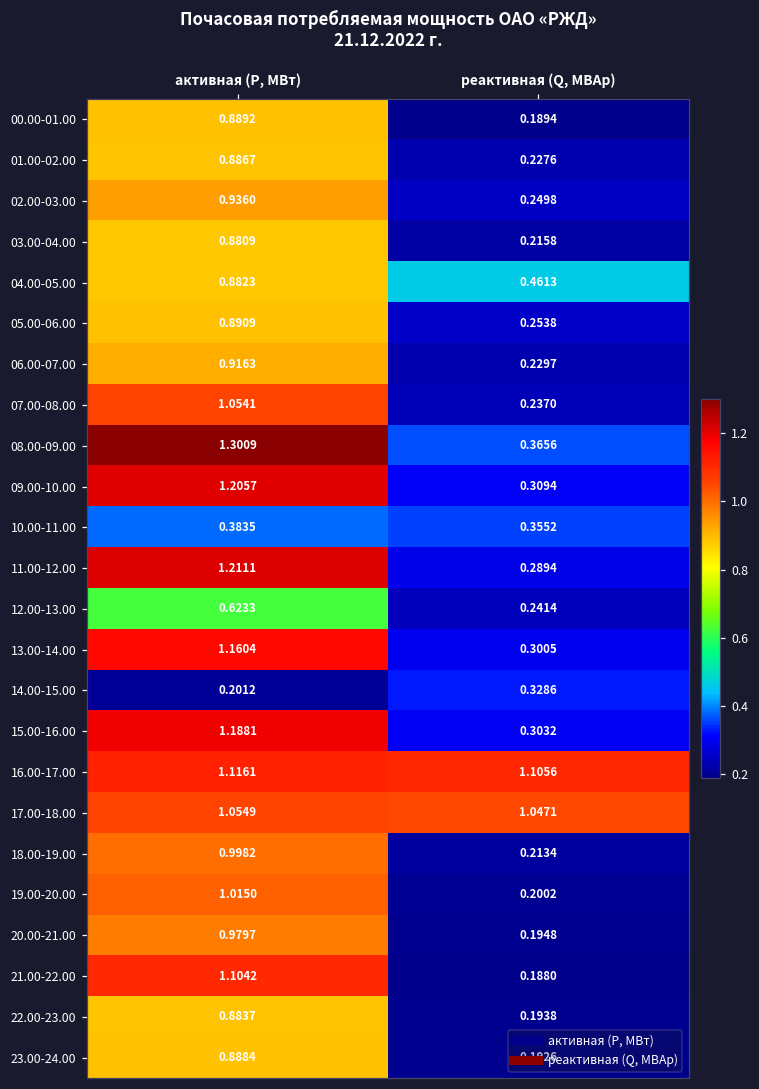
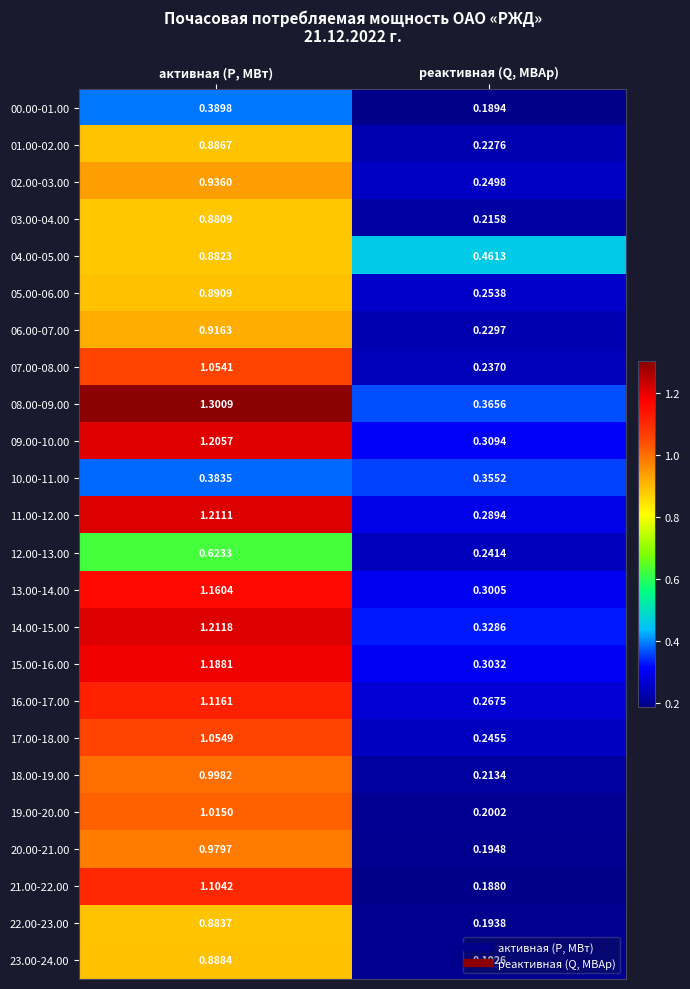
  {
    "00.00-01.00": {
-     "активная (P, МВт)": 0.8892,
+     "активная (P, МВт)": 0.3898,
      "реактивная (Q, МВАр)": 0.1894
    },
    "01.00-02.00": {
      "активная (P, МВт)": 0.8867,
      "реактивная (Q, МВАр)": 0.2276
    },
    "02.00-03.00": {
      "активная (P, МВт)": 0.9360,
      "реактивная (Q, МВАр)": 0.2498
    },
    "03.00-04.00": {
      "активная (P, МВт)": 0.8809,
      "реактивная (Q, МВАр)": 0.2158
    },
    "04.00-05.00": {
      "активная (P, МВт)": 0.8823,
      "реактивная (Q, МВАр)": 0.4613
    },
    "05.00-06.00": {
      "активная (P, МВт)": 0.8909,
      "реактивная (Q, МВАр)": 0.2538
    },
    "06.00-07.00": {
      "активная (P, МВт)": 0.9163,
      "реактивная (Q, МВАр)": 0.2297
    },
    "07.00-08.00": {
      "активная (P, МВт)": 1.0541,
      "реактивная (Q, МВАр)": 0.2370
    },
    "08.00-09.00": {
      "активная (P, МВт)": 1.3009,
      "реактивная (Q, МВАр)": 0.3656
    },
    "09.00-10.00": {
      "активная (P, МВт)": 1.2057,
      "реактивная (Q, МВАр)": 0.3094
    },
    "10.00-11.00": {
      "активная (P, МВт)": 0.3835,
      "реактивная (Q, МВАр)": 0.3552
    },
    "11.00-12.00": {
      "активная (P, МВт)": 1.2111,
      "реактивная (Q, МВАр)": 0.2894
    },
    "12.00-13.00": {
      "активная (P, МВт)": 0.6233,
      "реактивная (Q, МВАр)": 0.2414
    },
    "13.00-14.00": {
      "активная (P, МВт)": 1.1604,
      "реактивная (Q, МВАр)": 0.3005
    },
    "14.00-15.00": {
-     "активная (P, МВт)": 0.2012,
+     "активная (P, МВт)": 1.2118,
      "реактивная (Q, МВАр)": 0.3286
    },
    "15.00-16.00": {
      "активная (P, МВт)": 1.1881,
      "реактивная (Q, МВАр)": 0.3032
    },
    "16.00-17.00": {
      "активная (P, МВт)": 1.1161,
-     "реактивная (Q, МВАр)": 1.1056
+     "реактивная (Q, МВАр)": 0.2675
    },
    "17.00-18.00": {
      "активная (P, МВт)": 1.0549,
-     "реактивная (Q, МВАр)": 1.0471
+     "реактивная (Q, МВАр)": 0.2455
    },
    "18.00-19.00": {
      "активная (P, МВт)": 0.9982,
      "реактивная (Q, МВАр)": 0.2134
    },
    "19.00-20.00": {
      "активная (P, МВт)": 1.0150,
      "реактивная (Q, МВАр)": 0.2002
    },
    "20.00-21.00": {
      "активная (P, МВт)": 0.9797,
      "реактивная (Q, МВАр)": 0.1948
    },
    "21.00-22.00": {
      "активная (P, МВт)": 1.1042,
      "реактивная (Q, МВАр)": 0.1880
    },
    "22.00-23.00": {
      "активная (P, МВт)": 0.8837,
      "реактивная (Q, МВАр)": 0.1938
    },
    "23.00-24.00": {
      "активная (P, МВт)": 0.8884
    }
  }
